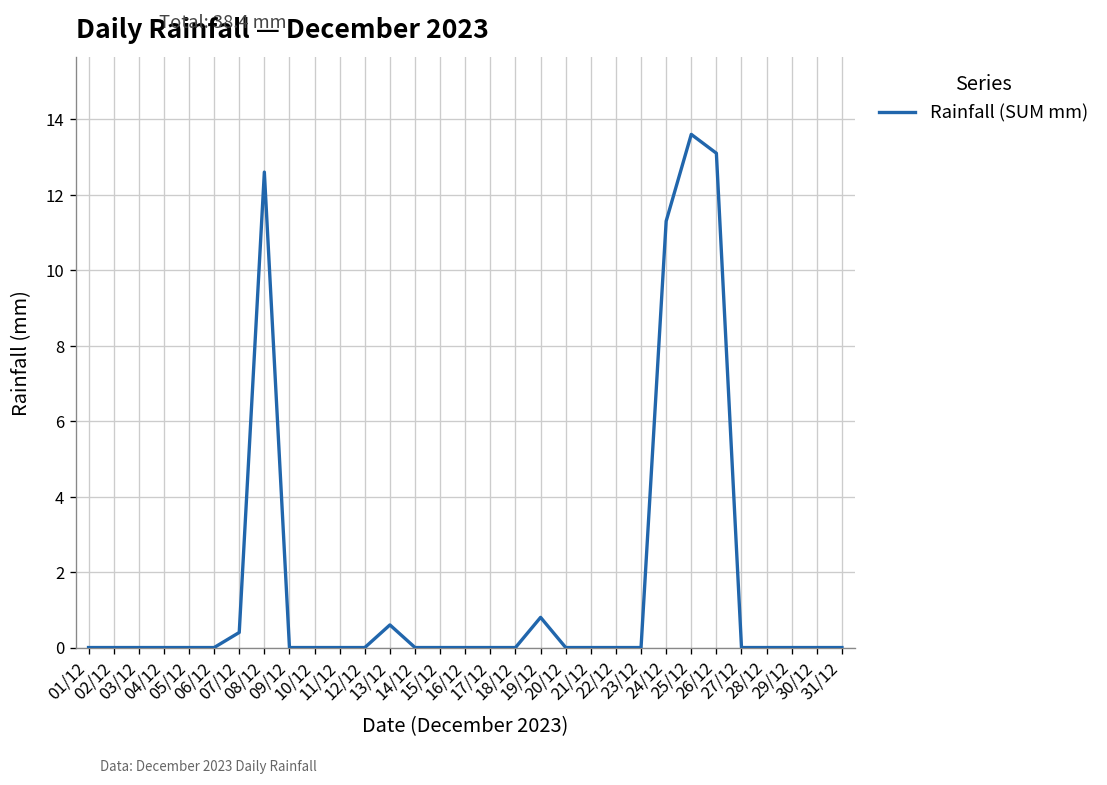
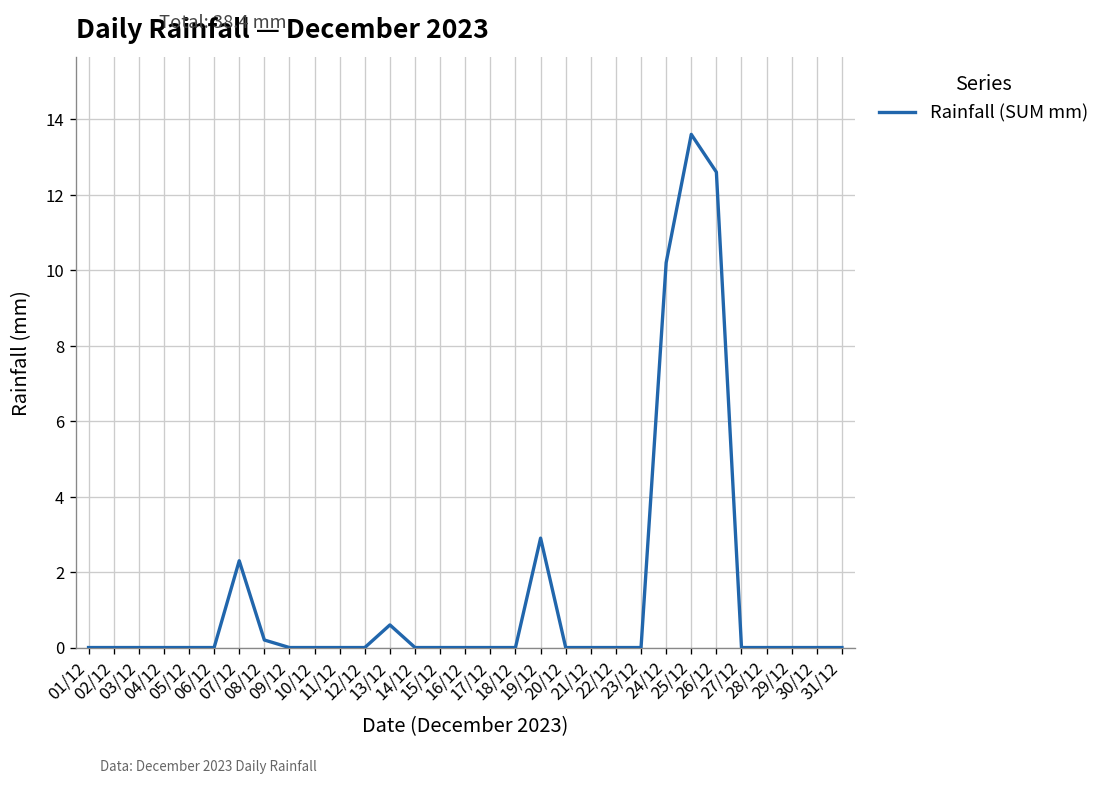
  {
    "01/12": 0.0,
    "02/12": 0.0,
    "03/12": 0.0,
    "04/12": 0.0,
    "05/12": 0.0,
    "06/12": 0.0,
-   "07/12": 0.4,
-   "08/12": 12.6,
+   "07/12": 2.3,
+   "08/12": 0.2,
    "09/12": 0.0,
    "10/12": 0.0,
    "11/12": 0.0,
    "12/12": 0.0,
    "13/12": 0.6,
    "14/12": 0.0,
    "15/12": 0.0,
    "16/12": 0.0,
    "17/12": 0.0,
    "18/12": 0.0,
-   "19/12": 0.8,
+   "19/12": 2.9,
    "20/12": 0.0,
    "21/12": 0.0,
    "22/12": 0.0,
    "23/12": 0.0,
-   "24/12": 11.3,
+   "24/12": 10.2,
    "25/12": 13.6,
-   "26/12": 13.1,
+   "26/12": 12.6,
    "27/12": 0.0,
    "28/12": 0.0,
    "29/12": 0.0,
    "30/12": 0.0,
    "31/12": 0.0
  }
